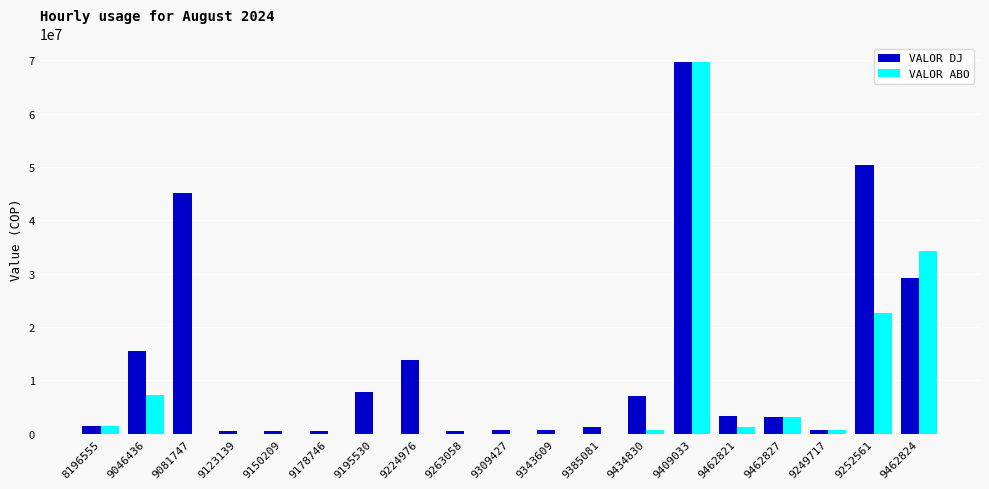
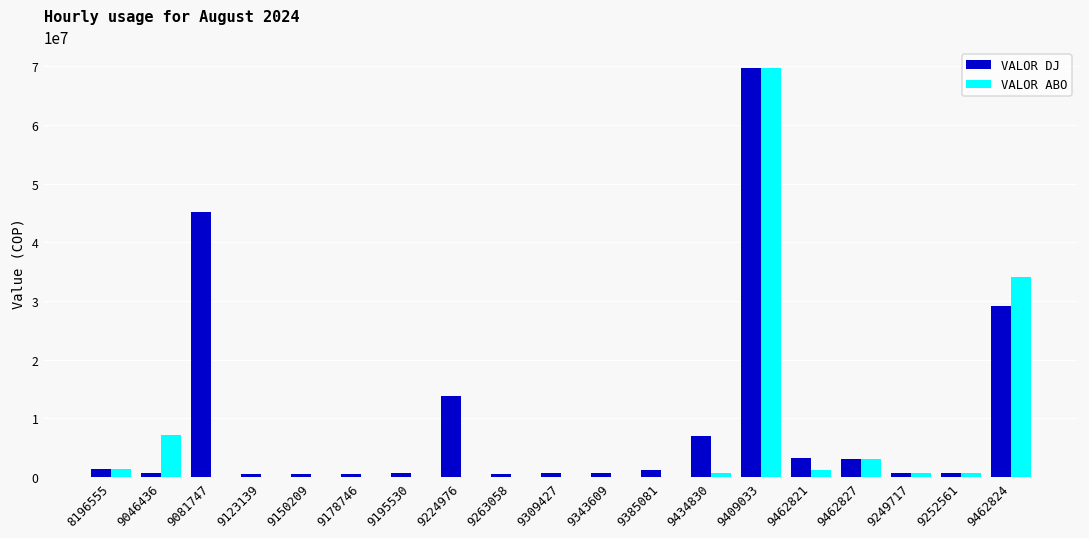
  {
    "VALOR DJ": {
      "8196555": 1000000,
-     "9046436": 15000000,
+     "9046436": 1000000,
      "9081747": 45000000,
      "9123139": 1000000,
      "9150209": 1000000,
      "9178746": 1000000,
-     "9195530": 8000000,
+     "9195530": 1000000,
      "9224976": 14000000,
      "9263058": 1000000,
      "9309427": 1000000,
      "9343609": 1000000,
      "9385081": 1000000,
      "9434830": 7000000,
      "9409033": 70000000,
      "9462821": 3000000,
      "9462827": 3000000,
      "9249717": 1000000,
-     "9252561": 50000000,
+     "9252561": 1000000,
      "9462824": 29000000
    },
    "VALOR ABO": {
      "8196555": 1000000,
      "9046436": 7000000,
      "9081747": 0,
      "9123139": 0,
      "9150209": 0,
      "9178746": 0,
      "9195530": 0,
      "9224976": 0,
      "9263058": 0,
      "9309427": 0,
      "9343609": 0,
      "9385081": 0,
      "9434830": 1000000,
      "9409033": 70000000,
      "9462821": 1000000,
      "9462827": 3000000,
      "9249717": 1000000,
-     "9252561": 23000000,
+     "9252561": 1000000,
      "9462824": 34000000
    }
  }
